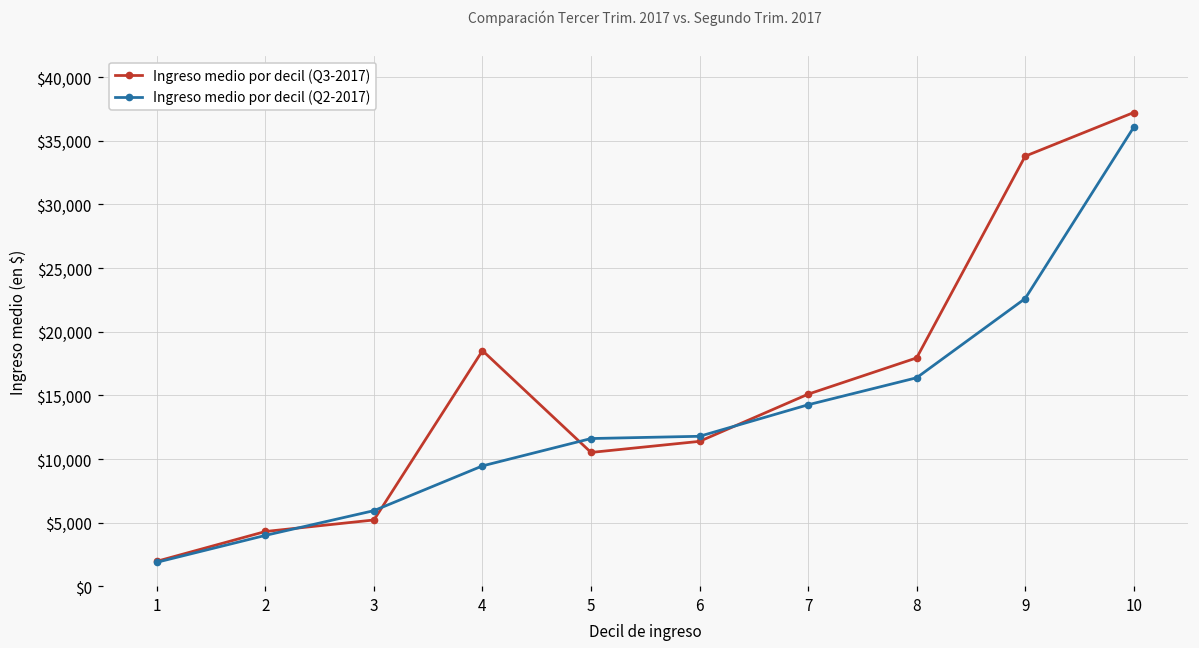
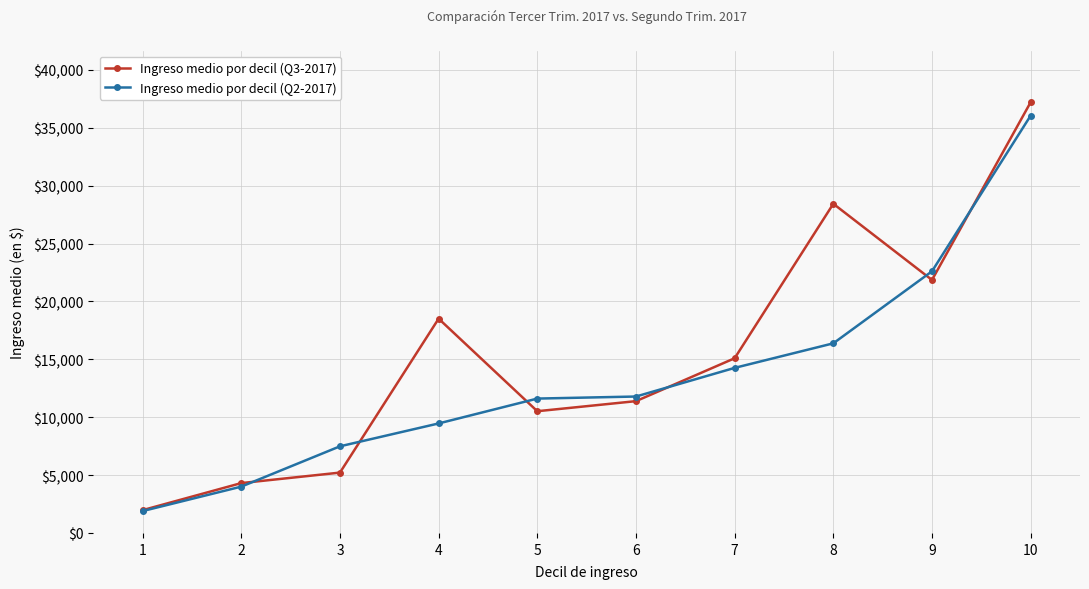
  {
    "Ingreso medio por decil (Q3-2017)": {
      "2": "$4,300",
      "3": "$5,200",
      "4": "$18,500",
      "5": "$10,500",
      "6": "$11,400",
      "7": "$15,100",
-     "8": "$17,900",
-     "9": "$33,800",
+     "8": "$28,400",
+     "9": "$21,900",
      "10": "$37,200"
    },
    "Ingreso medio por decil (Q2-2017)": {
      "2": "$4,000",
-     "3": "$5,900",
+     "3": "$7,500",
      "4": "$9,500",
      "5": "$11,600",
      "6": "$11,800",
      "7": "$14,300",
      "8": "$16,400",
      "9": "$22,600",
      "10": "$36,100"
    }
  }
